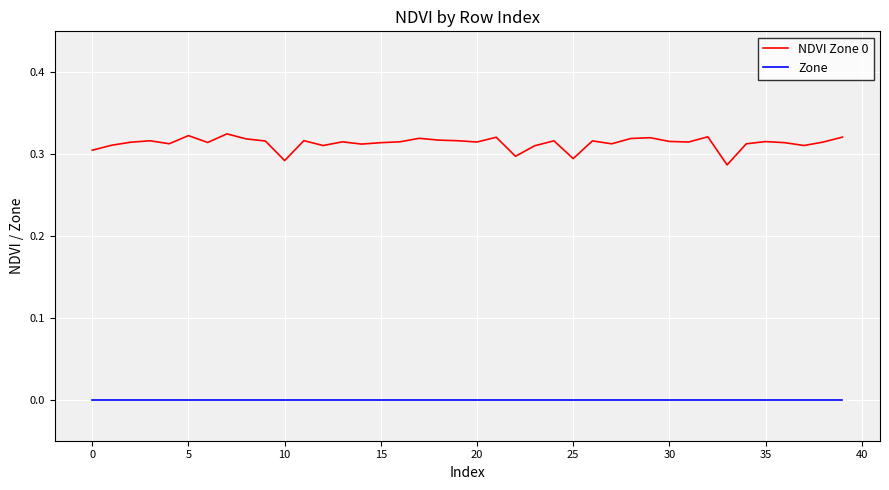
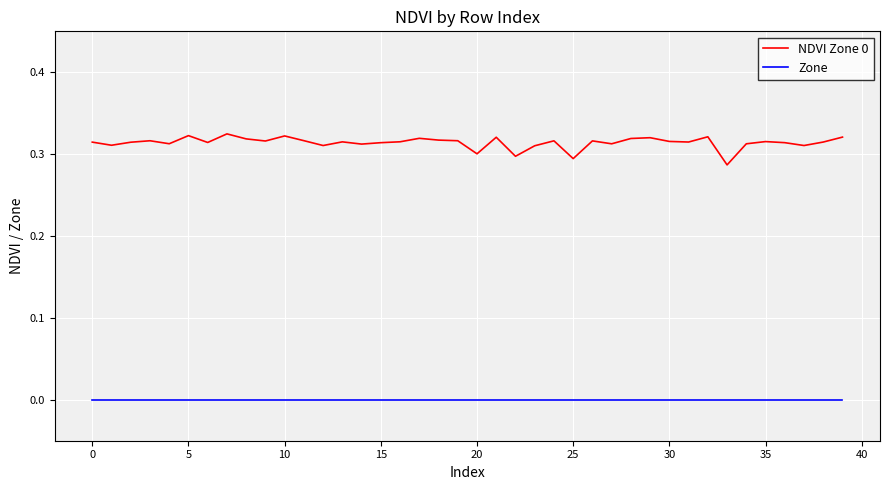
  {
    "NDVI Zone 0": {
-     "0": 0.30,
+     "0": 0.31,
      "5": 0.32,
-     "10": 0.29,
+     "10": 0.32,
      "15": 0.31,
-     "20": 0.31,
+     "20": 0.30,
      "25": 0.29,
      "30": 0.32,
      "35": 0.32
    },
    "Zone": {
      "0": 0.00,
      "5": 0.00,
      "10": 0.00,
      "15": 0.00,
      "20": 0.00,
      "25": 0.00,
      "30": 0.00,
      "35": 0.00
    }
  }
